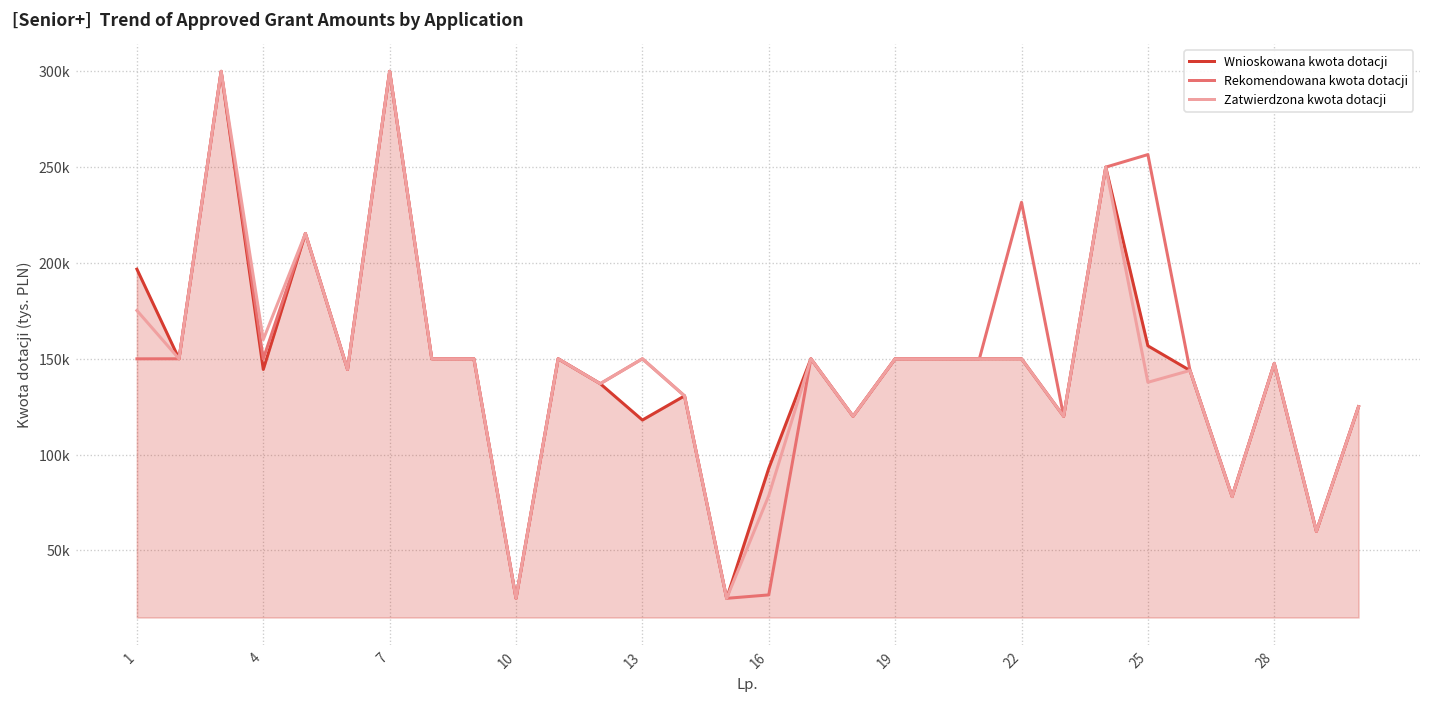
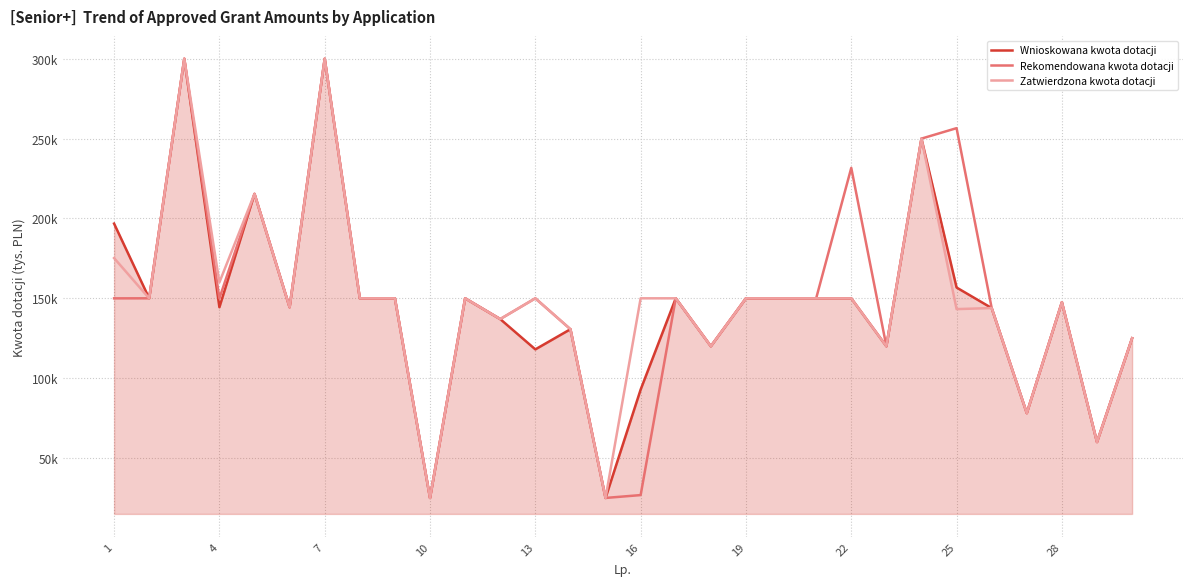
  {
    "Wnioskowana kwota dotacji": {
      "1": 197000,
      "4": 144000,
      "13": 118000,
      "16": 93000,
      "25": 157000
    },
    "Rekomendowana kwota dotacji": {
      "1": 150000,
      "4": 150000,
      "16": 27000,
      "22": 232000,
      "25": 257000
    },
    "Zatwierdzona kwota dotacji": {
      "1": 175000,
      "4": 160000,
-     "16": 79000,
-     "25": 138000
+     "16": 150000,
+     "25": 143000
    }
  }
